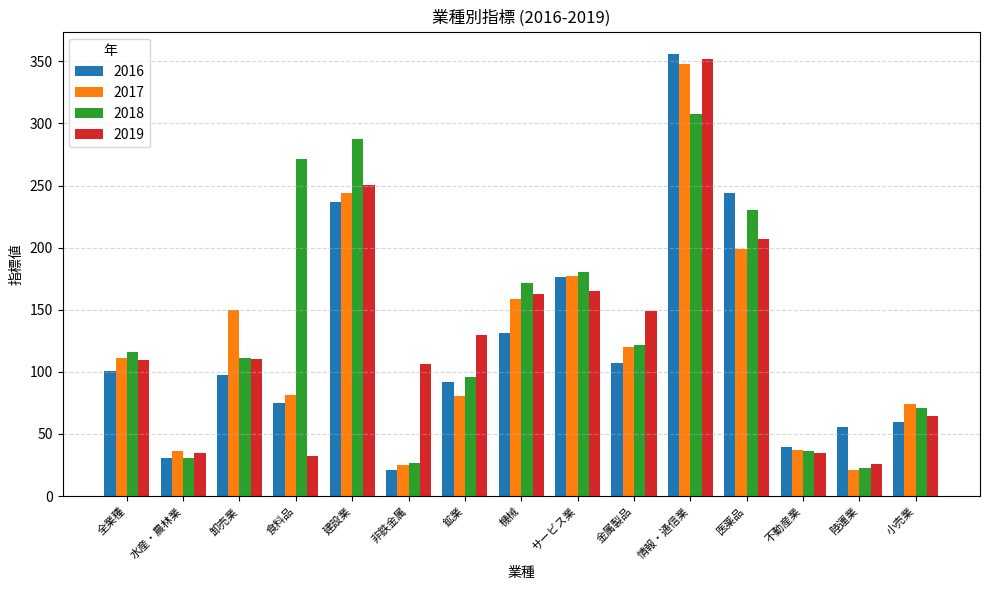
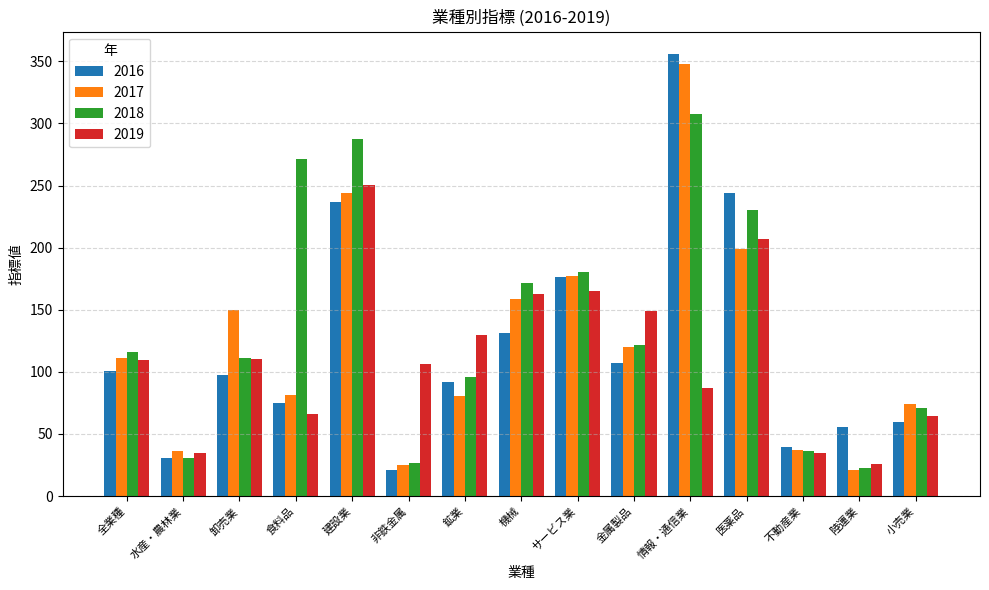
  {
    "2016": {
      "全業種": 100,
      "水産・農林業": 31,
      "卸売業": 98,
      "食料品": 75,
      "建設業": 237,
      "非鉄金属": 21,
      "鉱業": 92,
      "機械": 131,
      "サービス業": 176,
      "金属製品": 107,
      "情報・通信業": 356,
      "医薬品": 244,
      "不動産業": 40,
      "陸運業": 55,
      "小売業": 60
    },
    "2017": {
      "全業種": 111,
      "水産・農林業": 36,
      "卸売業": 150,
      "食料品": 82,
      "建設業": 244,
      "非鉄金属": 25,
      "鉱業": 81,
      "機械": 159,
      "サービス業": 178,
      "金属製品": 120,
      "情報・通信業": 348,
      "医薬品": 199,
      "不動産業": 37,
      "陸運業": 21,
      "小売業": 75
    },
    "2018": {
      "全業種": 116,
      "水産・農林業": 31,
      "卸売業": 111,
      "食料品": 271,
      "建設業": 288,
      "非鉄金属": 26,
      "鉱業": 96,
      "機械": 172,
      "サービス業": 181,
      "金属製品": 121,
      "情報・通信業": 308,
      "医薬品": 230,
      "不動産業": 37,
      "陸運業": 22,
      "小売業": 71
    },
    "2019": {
      "全業種": 110,
      "水産・農林業": 35,
      "卸売業": 110,
-     "食料品": 32,
+     "食料品": 66,
      "建設業": 250,
      "非鉄金属": 107,
      "鉱業": 130,
      "機械": 163,
      "サービス業": 165,
      "金属製品": 149,
-     "情報・通信業": 352,
+     "情報・通信業": 87,
      "医薬品": 207,
      "不動産業": 35,
      "陸運業": 26,
      "小売業": 65
    }
  }
